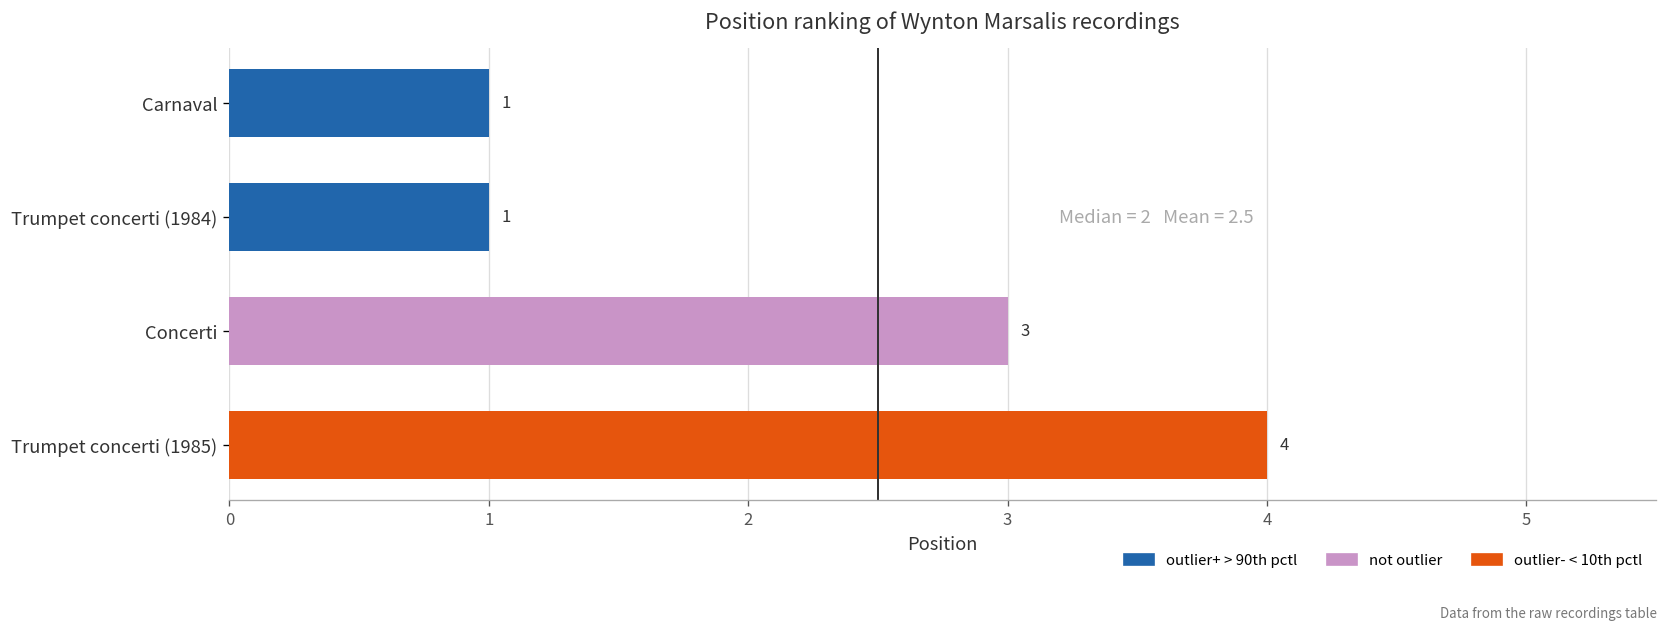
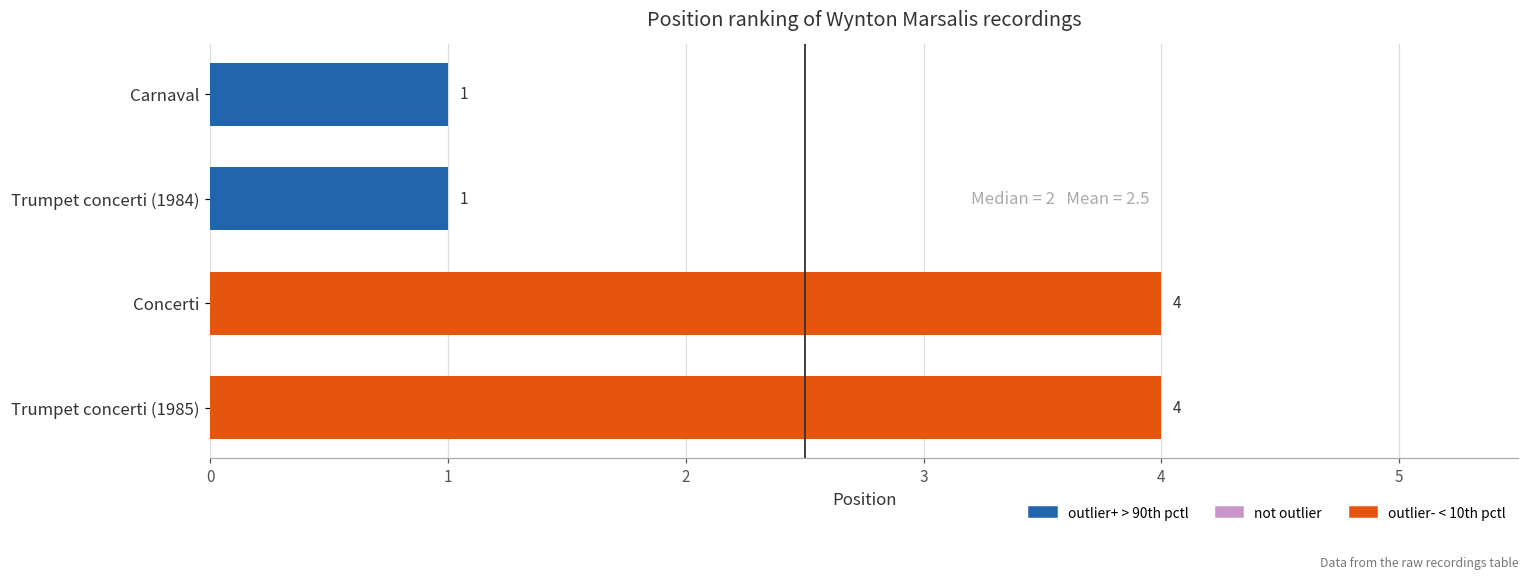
  {
    "Carnaval": 1,
    "Trumpet concerti (1984)": 1,
-   "Concerti": 3,
+   "Concerti": 4,
    "Trumpet concerti (1985)": 4
  }
